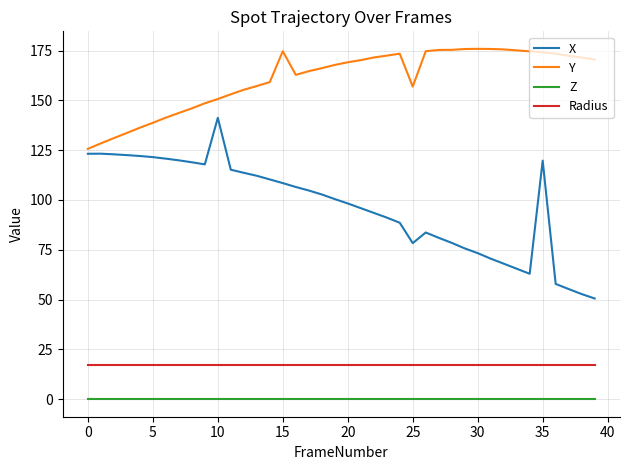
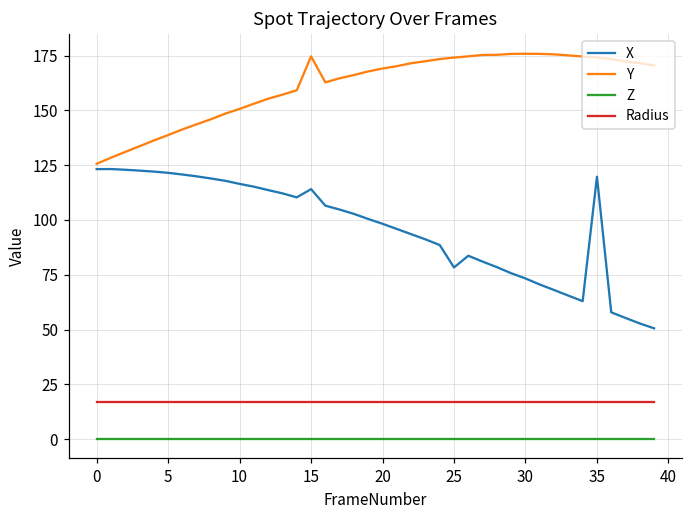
  {
    "X": {
      "0": 123,
      "5": 122,
-     "10": 141,
-     "15": 108,
+     "10": 116,
+     "15": 114,
      "20": 98,
      "25": 78,
      "30": 73,
      "35": 120
    },
    "Y": {
      "0": 126,
      "5": 139,
      "10": 151,
      "15": 175,
      "20": 169,
-     "25": 157,
+     "25": 174,
      "30": 176
    },
    "Z": {
      "0": 0,
      "5": 0,
      "10": 0,
      "15": 0,
      "20": 0,
      "25": 0,
      "30": 0,
      "35": 0
    },
    "Radius": {
      "0": 17,
      "5": 17,
      "10": 17,
      "15": 17,
      "20": 17,
      "25": 17,
      "30": 17,
      "35": 17
    }
  }
